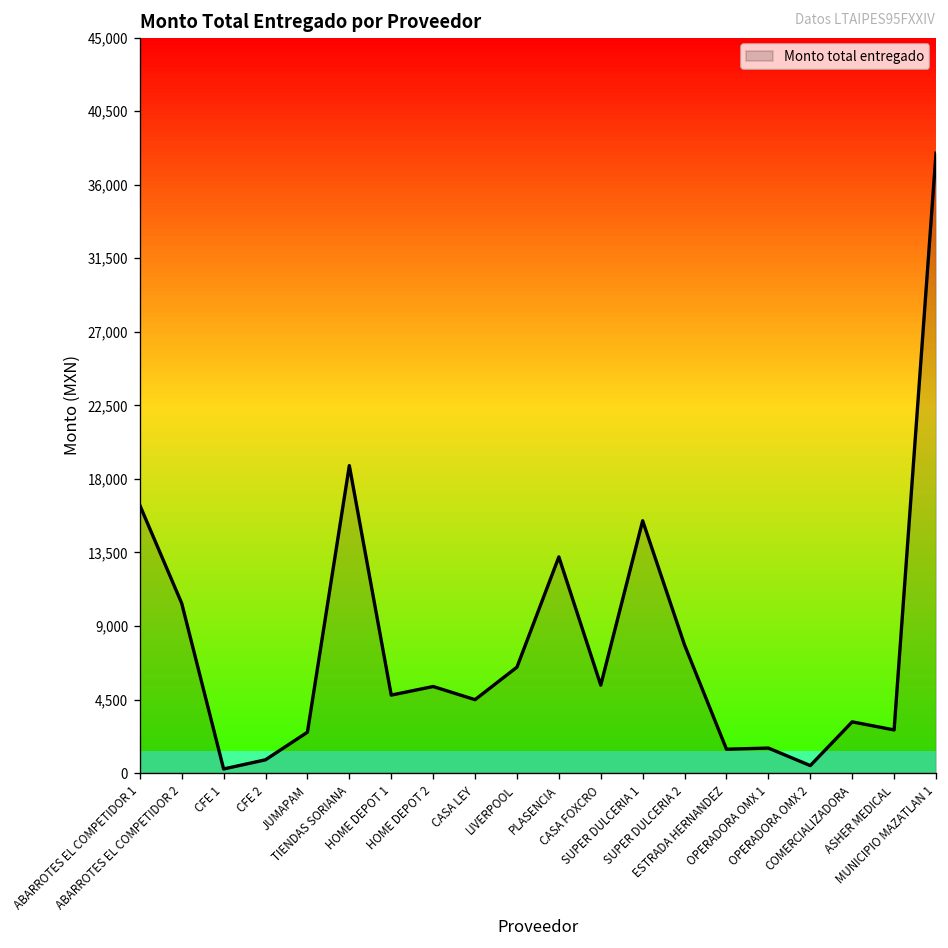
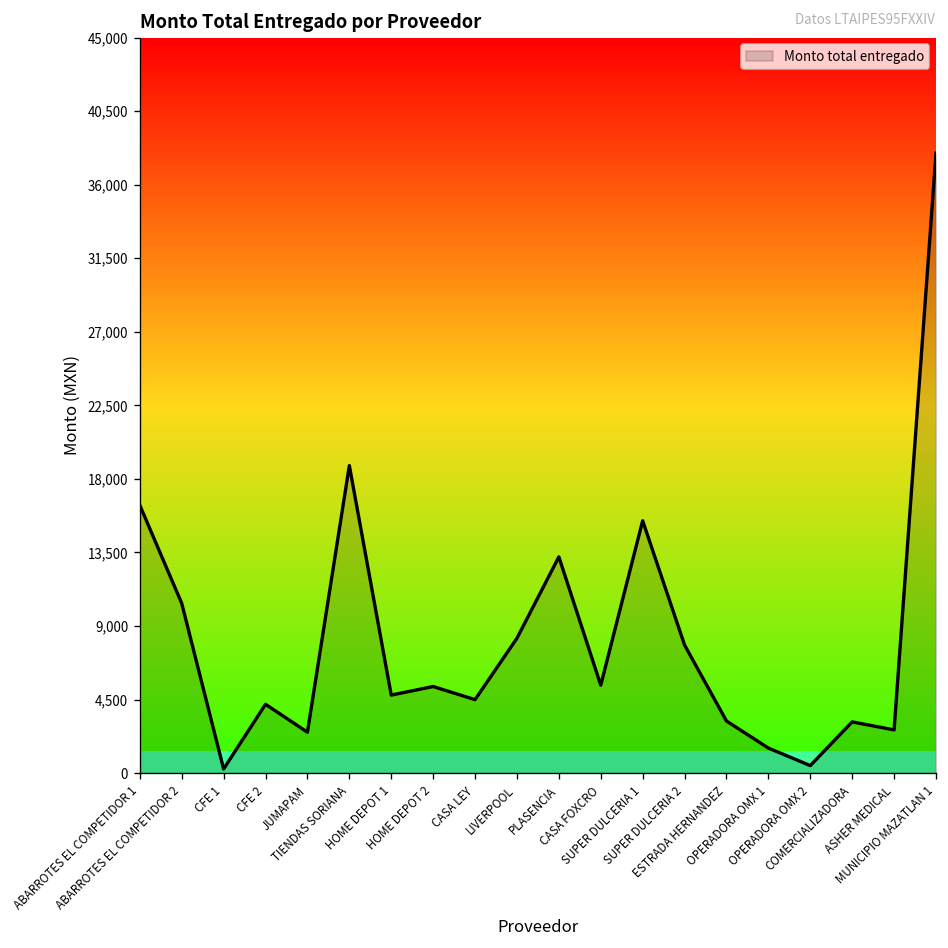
  {
    "ABARROTES EL COMPETIDOR 1": "16,400",
    "ABARROTES EL COMPETIDOR 2": "10,400",
    "CFE 1": "300",
-   "CFE 2": "800",
+   "CFE 2": "4,200",
    "JUMAPAM": "2,500",
    "TIENDAS SORIANA": "18,800",
    "HOME DEPOT 1": "4,800",
    "HOME DEPOT 2": "5,300",
    "CASA LEY": "4,500",
-   "LIVERPOOL": "6,500",
+   "LIVERPOOL": "8,200",
    "PLASENCIA": "13,200",
    "CASA FOXCRO": "5,400",
    "SUPER DULCERIA 1": "15,400",
    "SUPER DULCERIA 2": "7,800",
-   "ESTRADA HERNANDEZ": "1,500",
+   "ESTRADA HERNANDEZ": "3,200",
    "OPERADORA OMX 1": "1,500",
    "OPERADORA OMX 2": "500",
    "COMERCIALIZADORA": "3,100",
    "ASHER MEDICAL": "2,600",
    "MUNICIPIO MAZATLAN 1": "37,900"
  }
